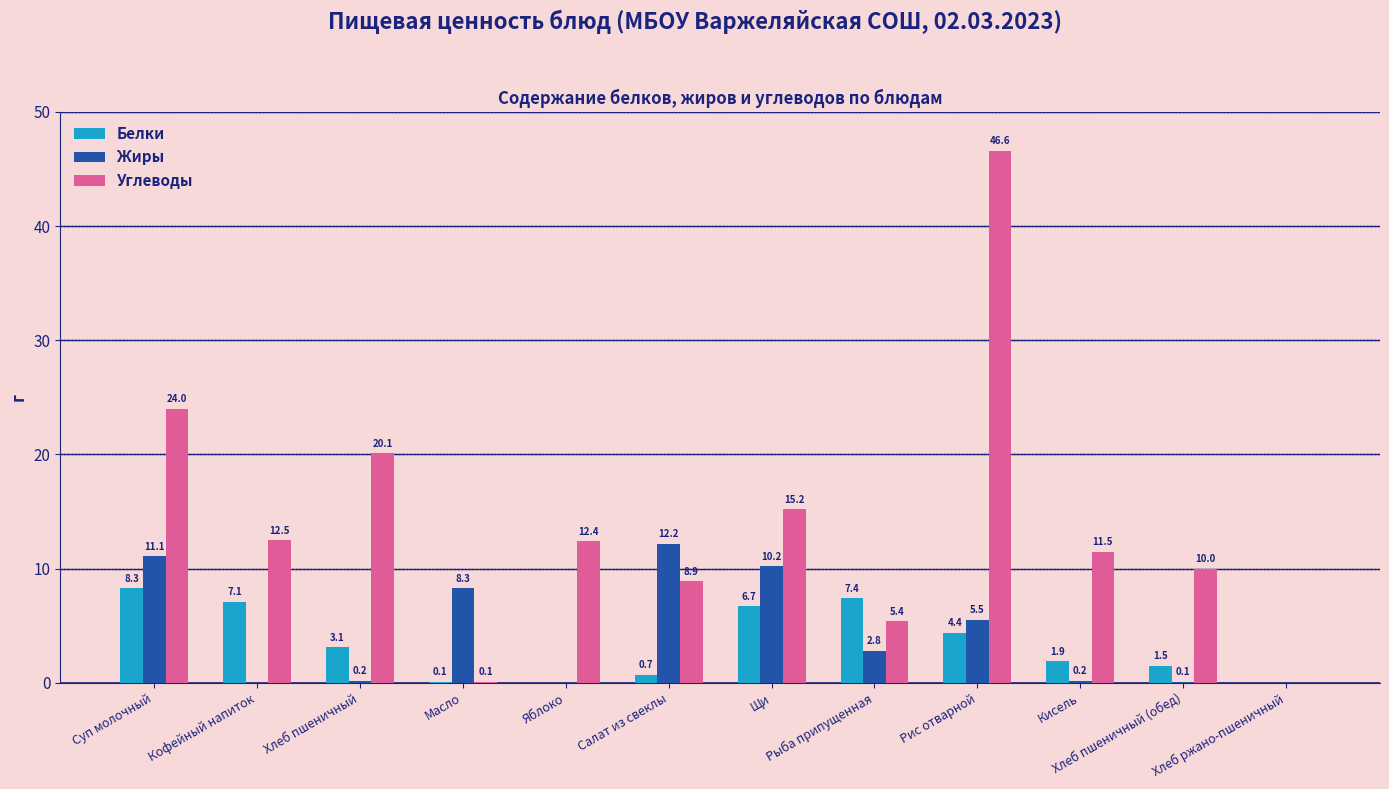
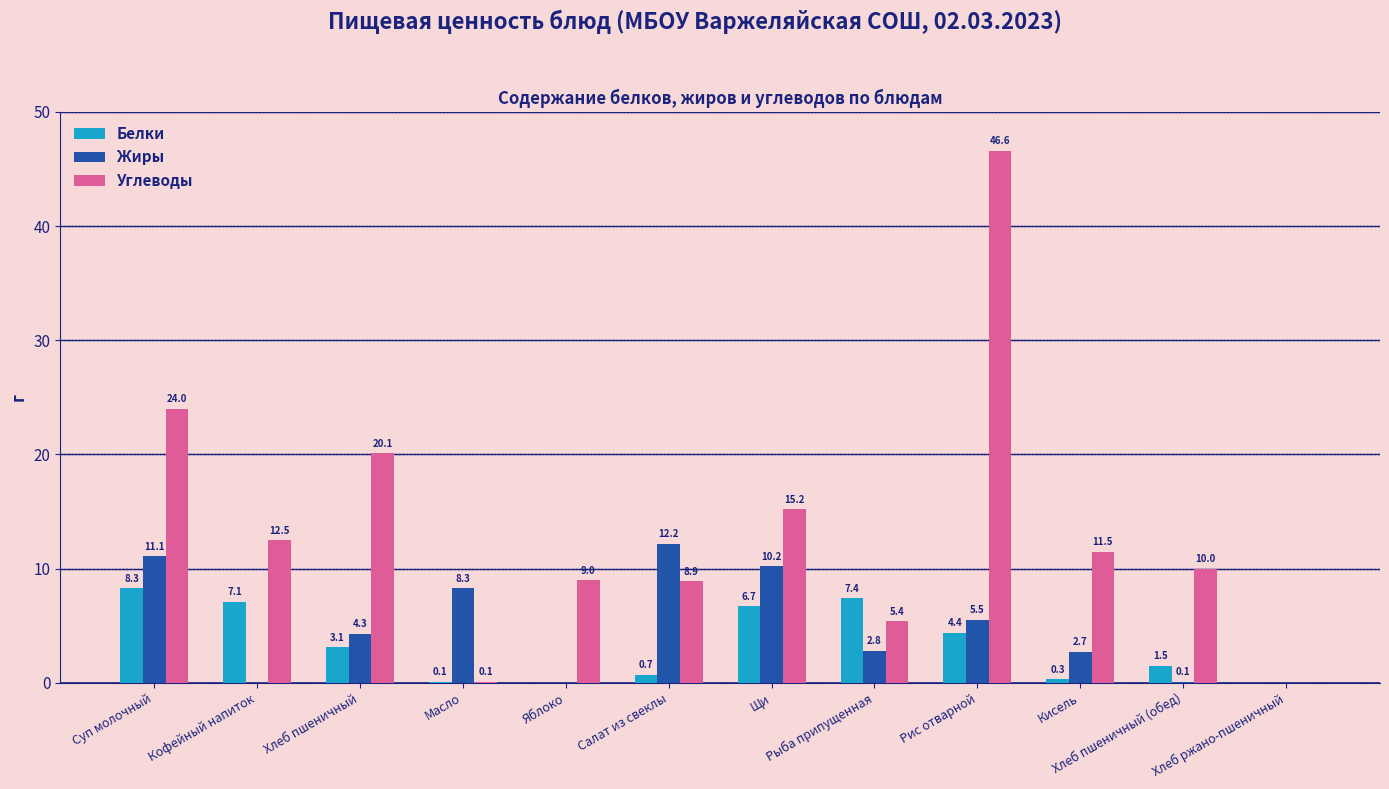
  {
    "Белки": {
      "Суп молочный": 8.3,
      "Кофейный напиток": 7.1,
      "Хлеб пшеничный": 3.1,
      "Масло": 0.1,
      "Салат из свеклы": 0.7,
      "Щи": 6.7,
      "Рыба припущенная": 7.4,
      "Рис отварной": 4.4,
-     "Кисель": 1.9,
+     "Кисель": 0.3,
      "Хлеб пшеничный (обед)": 1.5
    },
    "Жиры": {
      "Суп молочный": 11.1,
-     "Хлеб пшеничный": 0.2,
+     "Хлеб пшеничный": 4.3,
      "Масло": 8.3,
      "Салат из свеклы": 12.2,
      "Щи": 10.2,
      "Рыба припущенная": 2.8,
      "Рис отварной": 5.5,
-     "Кисель": 0.2,
+     "Кисель": 2.7,
      "Хлеб пшеничный (обед)": 0.1
    },
    "Углеводы": {
      "Суп молочный": 24.0,
      "Кофейный напиток": 12.5,
      "Хлеб пшеничный": 20.1,
      "Масло": 0.1,
-     "Яблоко": 12.4,
+     "Яблоко": 9.0,
      "Салат из свеклы": 8.9,
      "Щи": 15.2,
      "Рыба припущенная": 5.4,
      "Рис отварной": 46.6,
      "Кисель": 11.5,
      "Хлеб пшеничный (обед)": 10.0
    }
  }
